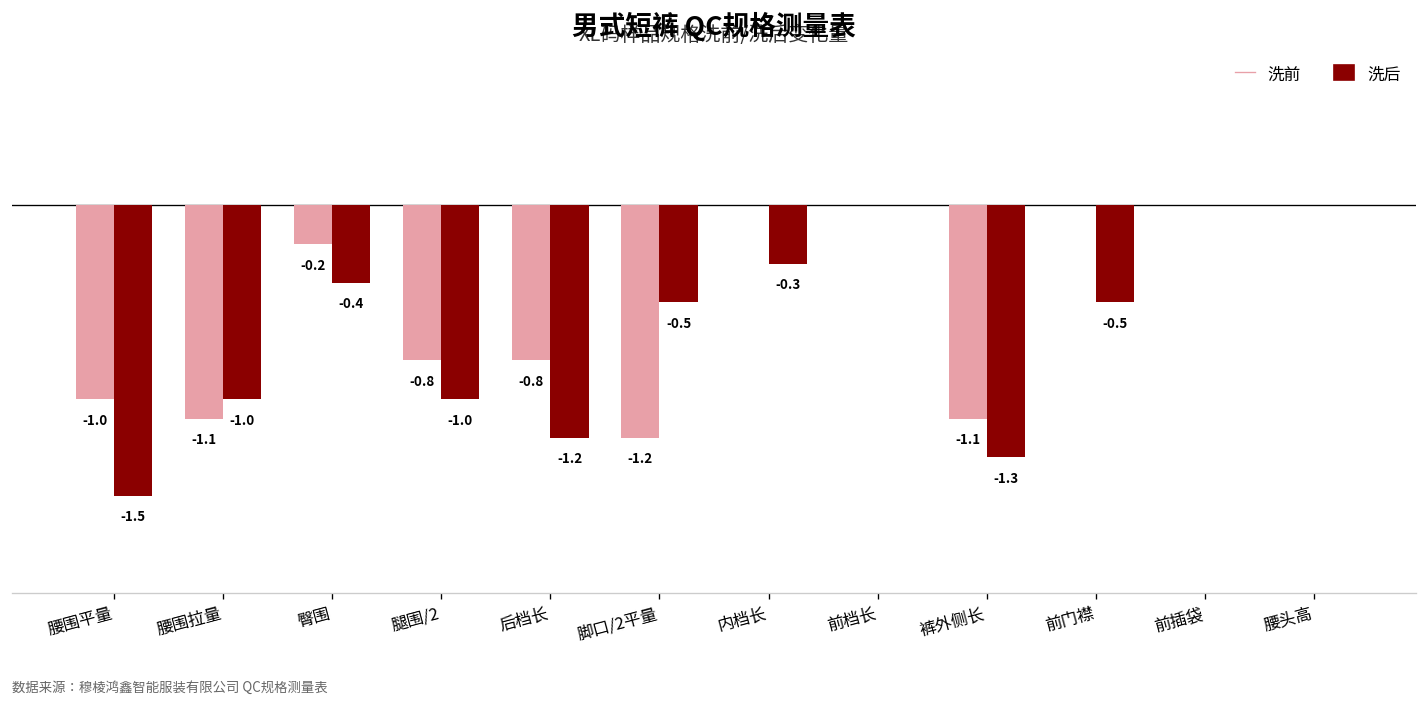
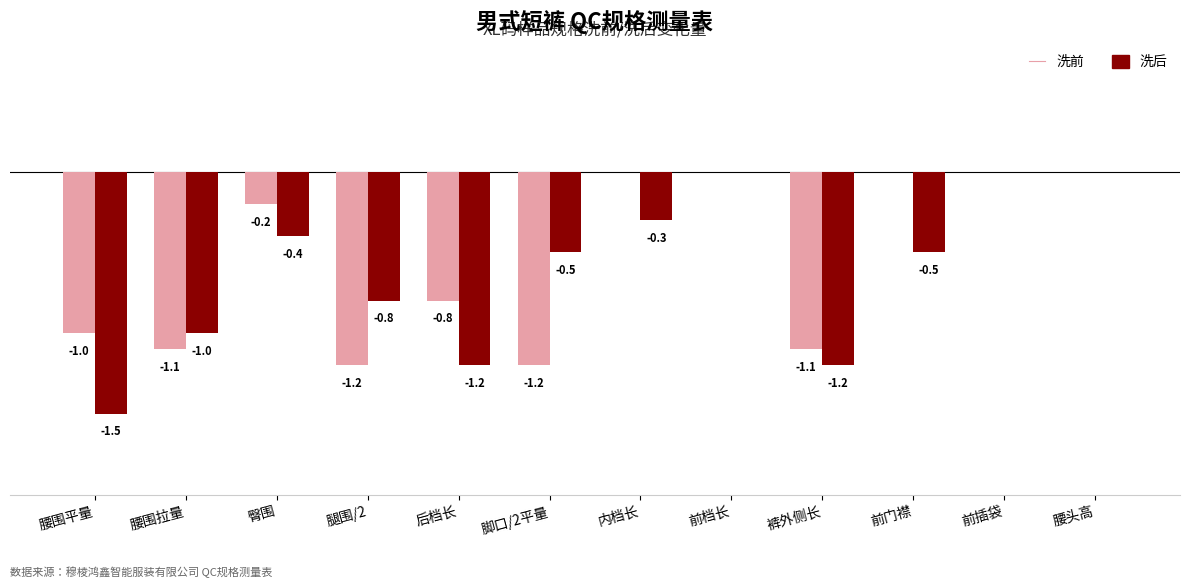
  {
    "洗前": {
      "腰围平量": -1.0,
      "腰围拉量": -1.1,
      "臀围": -0.2,
-     "腿围/2": -0.8,
+     "腿围/2": -1.2,
      "后档长": -0.8,
      "脚口/2平量": -1.2,
      "裤外侧长": -1.1
    },
    "洗后": {
      "腰围平量": -1.5,
      "腰围拉量": -1.0,
      "臀围": -0.4,
-     "腿围/2": -1.0,
+     "腿围/2": -0.8,
      "后档长": -1.2,
      "脚口/2平量": -0.5,
      "内档长": -0.3,
-     "裤外侧长": -1.3,
+     "裤外侧长": -1.2,
      "前门襟": -0.5
    }
  }
